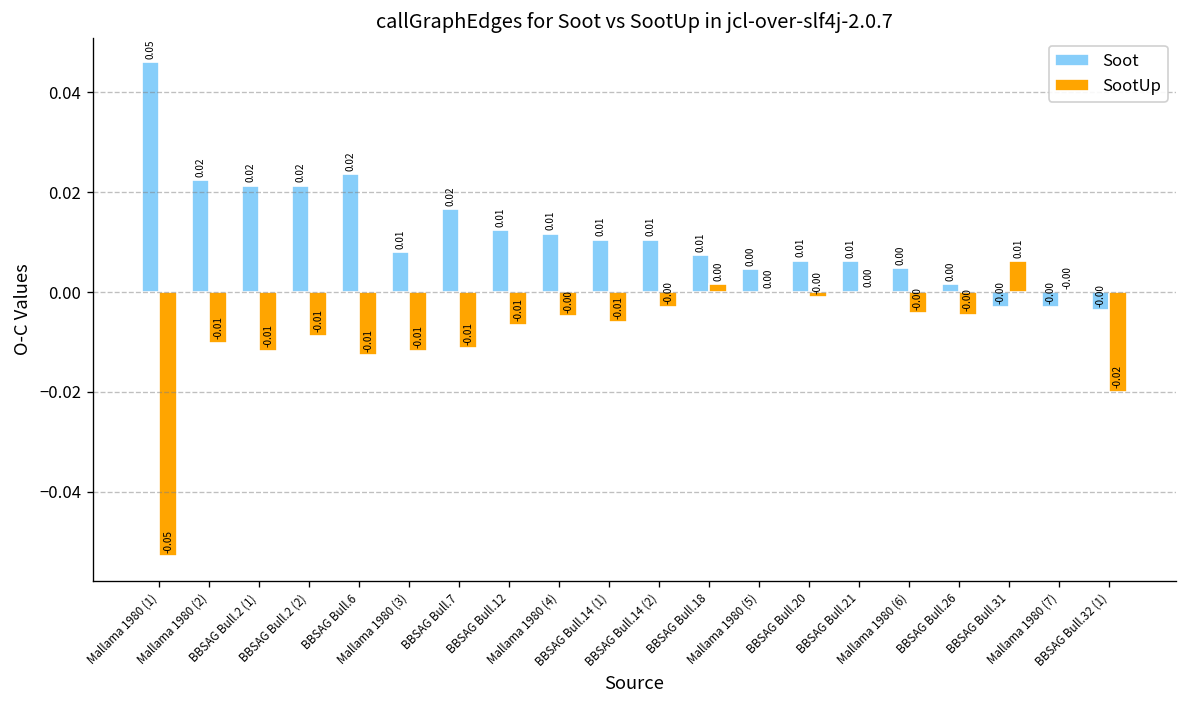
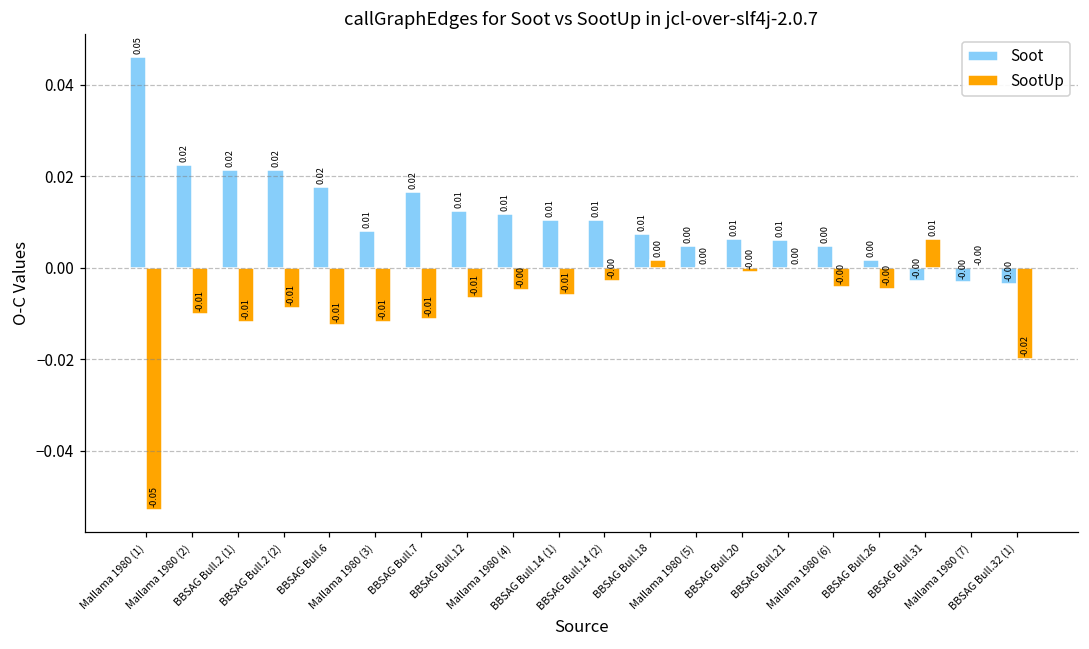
  {
    "Soot": {
-     "BBSAG Bull.6": 0.024
+     "BBSAG Bull.6": 0.018
    },
    "SootUp": {
      "Mallama 1980 (1)": -0.05,
      "Mallama 1980 (2)": -0.01,
      "BBSAG Bull.2 (1)": -0.01,
      "BBSAG Bull.2 (2)": -0.01,
      "BBSAG Bull.6": -0.01,
      "Mallama 1980 (3)": -0.01,
      "BBSAG Bull.7": -0.01,
      "BBSAG Bull.12": -0.01,
      "Mallama 1980 (4)": -0.00,
      "BBSAG Bull.14 (1)": -0.01,
      "BBSAG Bull.14 (2)": -0.00,
      "BBSAG Bull.18": 0.00,
      "Mallama 1980 (5)": 0.00,
      "BBSAG Bull.20": -0.00,
      "BBSAG Bull.21": 0.00,
      "Mallama 1980 (6)": -0.00,
      "BBSAG Bull.26": -0.00,
      "BBSAG Bull.31": 0.01,
      "Mallama 1980 (7)": -0.00,
      "BBSAG Bull.32 (1)": -0.02
    }
  }
